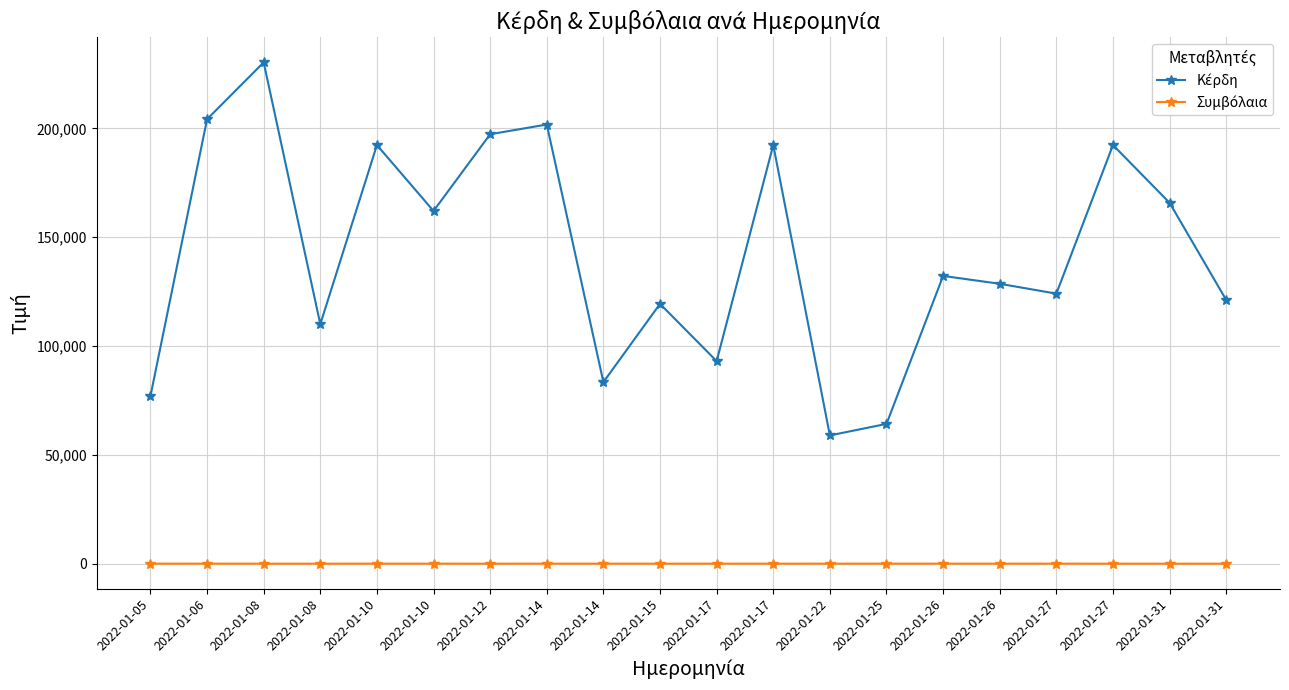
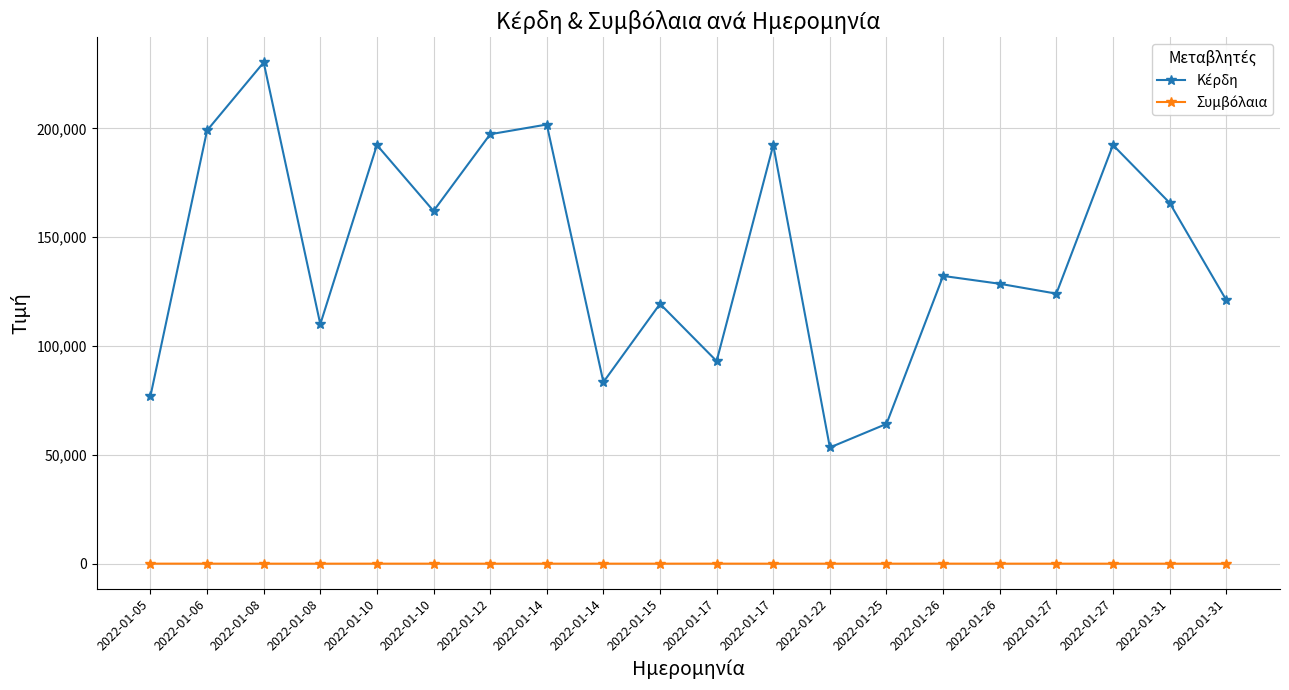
  {
    "Κέρδη": {
      "2022-01-05": "77,000",
-     "2022-01-06": "204,000",
+     "2022-01-06": "199,000",
      "2022-01-12": "197,000",
      "2022-01-15": "119,000",
-     "2022-01-22": "59,000",
+     "2022-01-22": "53,000",
      "2022-01-25": "64,000"
    },
    "Συμβόλαια": {
      "2022-01-05": "0",
      "2022-01-06": "0",
      "2022-01-12": "0",
      "2022-01-15": "0",
      "2022-01-22": "0",
      "2022-01-25": "0"
    }
  }
